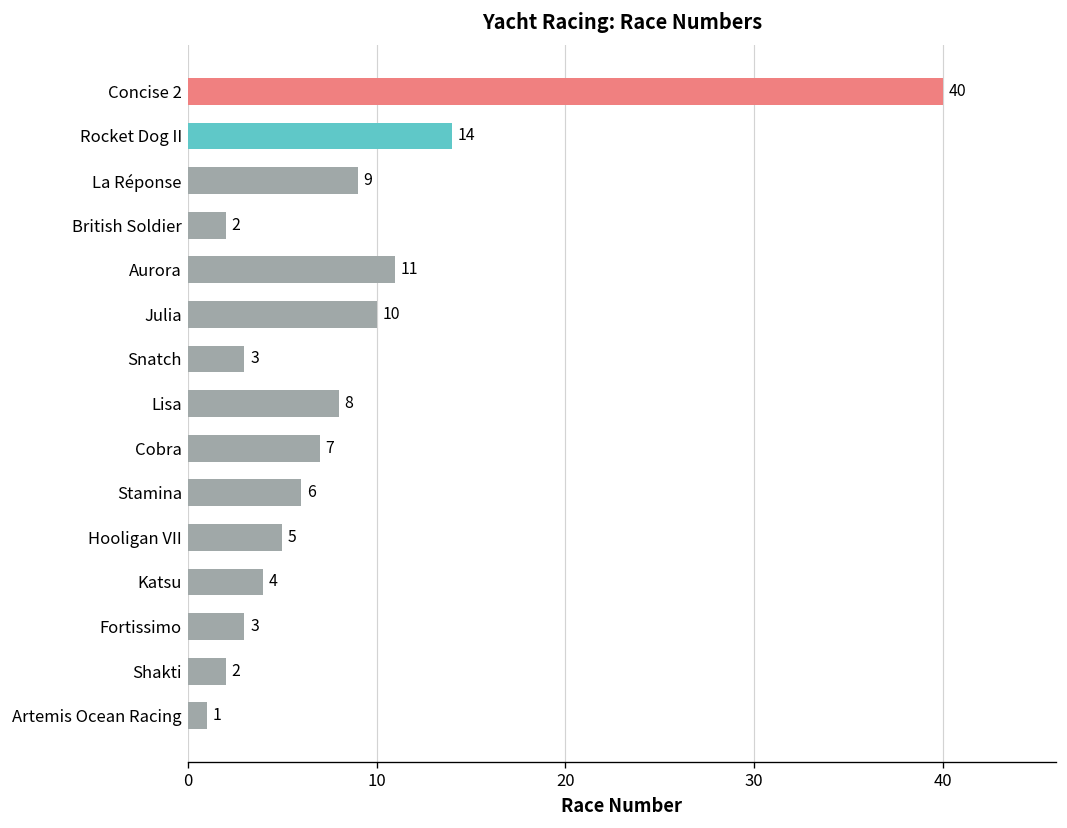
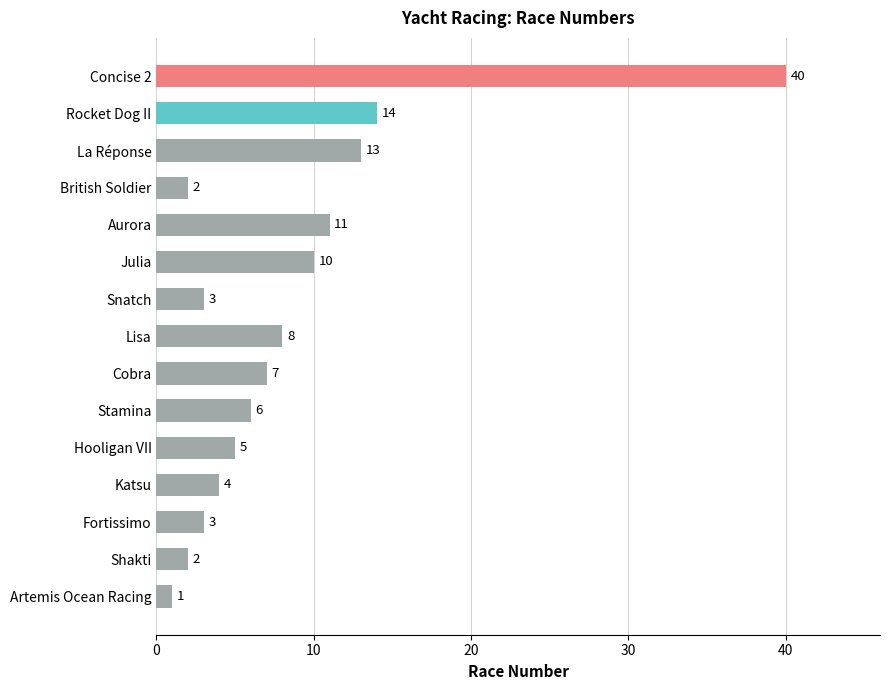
  {
    "Concise 2": 40,
    "Rocket Dog II": 14,
-   "La Réponse": 9,
+   "La Réponse": 13,
    "British Soldier": 2,
    "Aurora": 11,
    "Julia": 10,
    "Snatch": 3,
    "Lisa": 8,
    "Cobra": 7,
    "Stamina": 6,
    "Hooligan VII": 5,
    "Katsu": 4,
    "Fortissimo": 3,
    "Shakti": 2,
    "Artemis Ocean Racing": 1
  }
